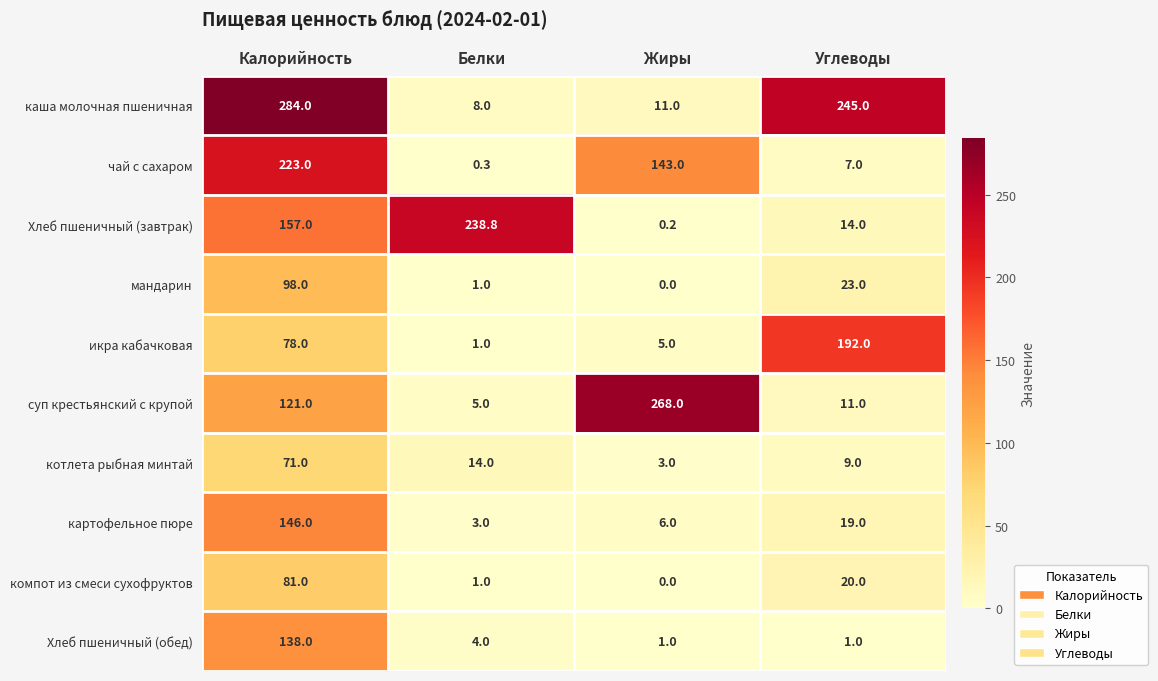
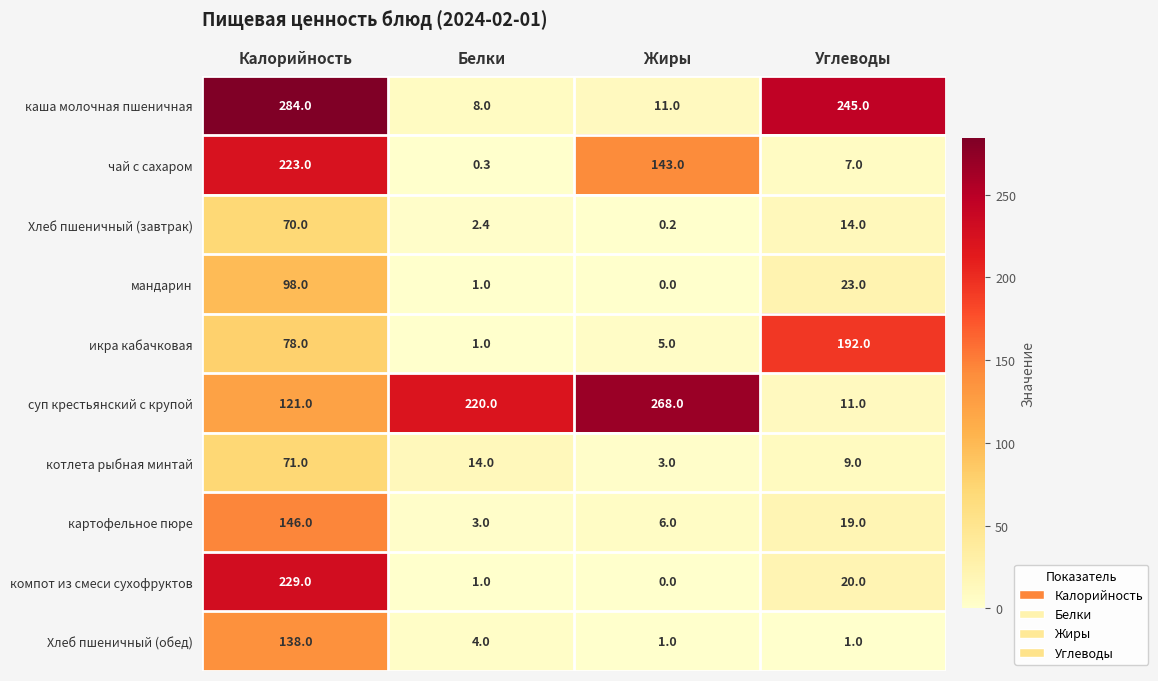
  {
    "каша молочная пшеничная": {
      "Калорийность": 284.0,
      "Белки": 8.0,
      "Жиры": 11.0,
      "Углеводы": 245.0
    },
    "чай с сахаром": {
      "Калорийность": 223.0,
      "Белки": 0.3,
      "Жиры": 143.0,
      "Углеводы": 7.0
    },
    "Хлеб пшеничный (завтрак)": {
-     "Калорийность": 157.0,
-     "Белки": 238.8,
+     "Калорийность": 70.0,
+     "Белки": 2.4,
      "Жиры": 0.2,
      "Углеводы": 14.0
    },
    "мандарин": {
      "Калорийность": 98.0,
      "Белки": 1.0,
      "Жиры": 0.0,
      "Углеводы": 23.0
    },
    "икра кабачковая": {
      "Калорийность": 78.0,
      "Белки": 1.0,
      "Жиры": 5.0,
      "Углеводы": 192.0
    },
    "суп крестьянский с крупой": {
      "Калорийность": 121.0,
-     "Белки": 5.0,
+     "Белки": 220.0,
      "Жиры": 268.0,
      "Углеводы": 11.0
    },
    "котлета рыбная минтай": {
      "Калорийность": 71.0,
      "Белки": 14.0,
      "Жиры": 3.0,
      "Углеводы": 9.0
    },
    "картофельное пюре": {
      "Калорийность": 146.0,
      "Белки": 3.0,
      "Жиры": 6.0,
      "Углеводы": 19.0
    },
    "компот из смеси сухофруктов": {
-     "Калорийность": 81.0,
+     "Калорийность": 229.0,
      "Белки": 1.0,
      "Жиры": 0.0,
      "Углеводы": 20.0
    },
    "Хлеб пшеничный (обед)": {
      "Калорийность": 138.0,
      "Белки": 4.0,
      "Жиры": 1.0,
      "Углеводы": 1.0
    }
  }
